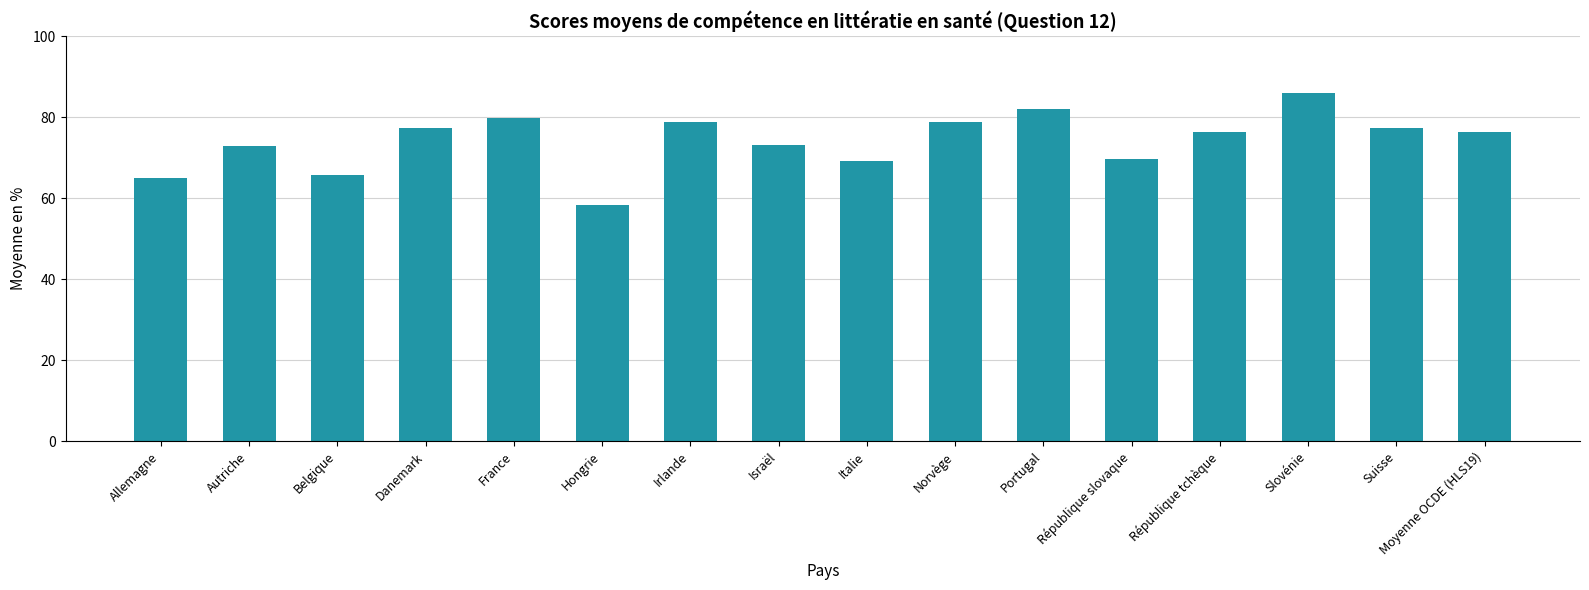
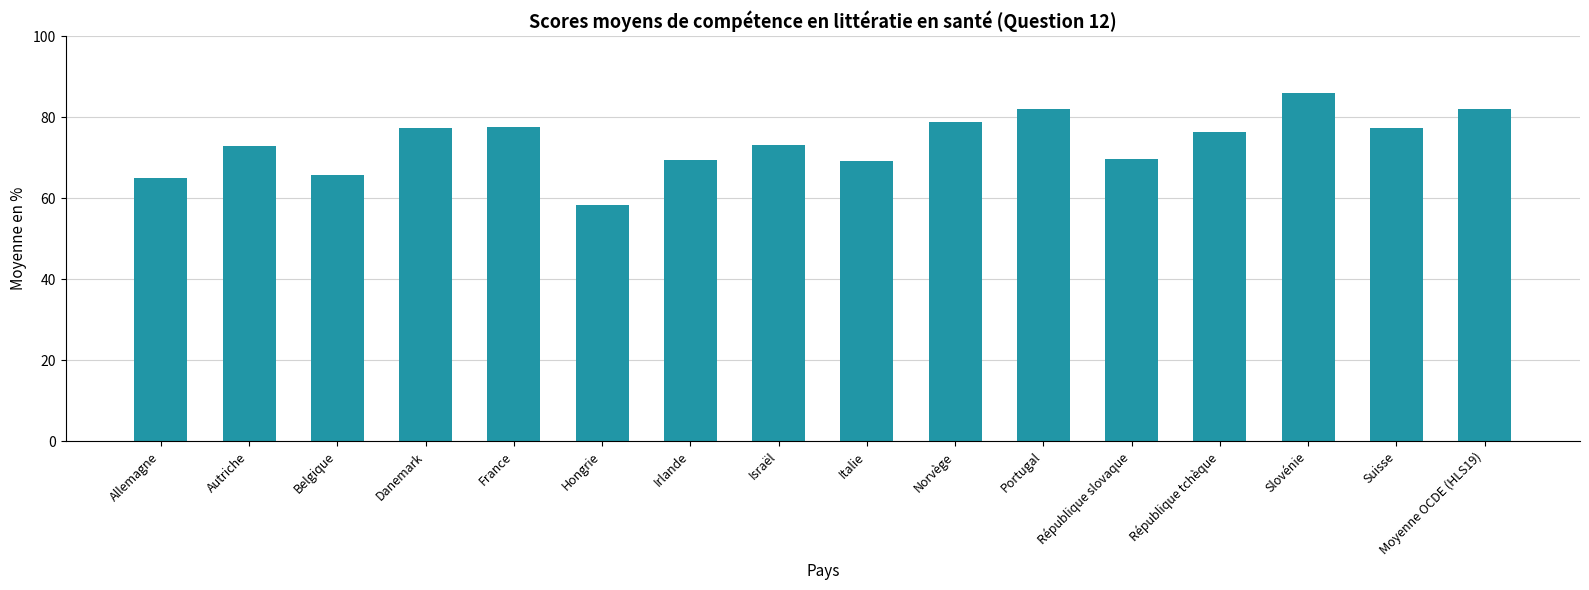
  {
    "Allemagne": 65,
    "Autriche": 73,
    "Belgique": 66,
    "Danemark": 77,
-   "France": 80,
+   "France": 78,
    "Hongrie": 58,
-   "Irlande": 79,
+   "Irlande": 69,
    "Israël": 73,
    "Italie": 69,
    "Norvège": 79,
    "Portugal": 82,
    "République slovaque": 70,
    "République tchèque": 76,
    "Slovénie": 86,
    "Suisse": 77,
-   "Moyenne OCDE (HLS19)": 76
+   "Moyenne OCDE (HLS19)": 82
  }
